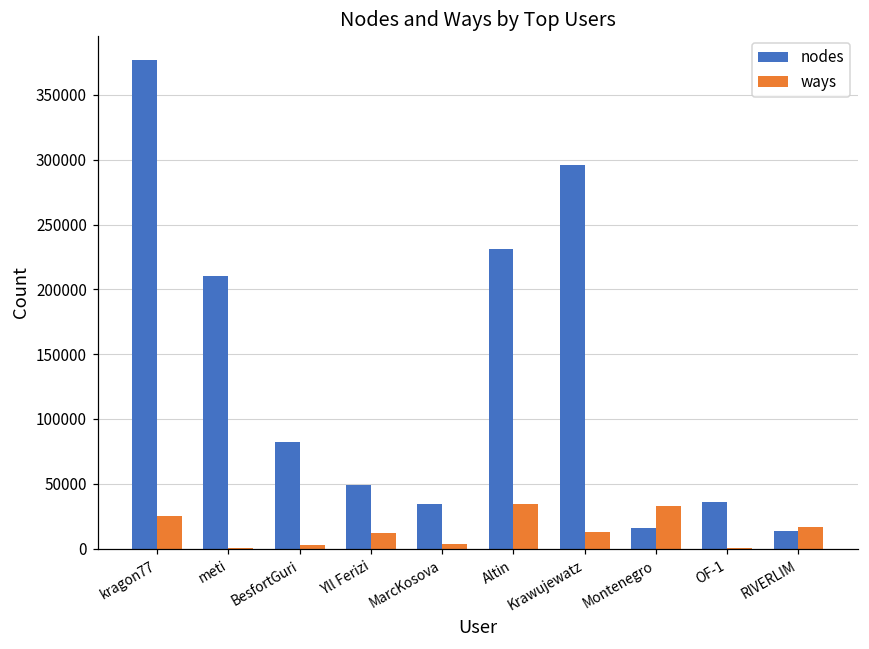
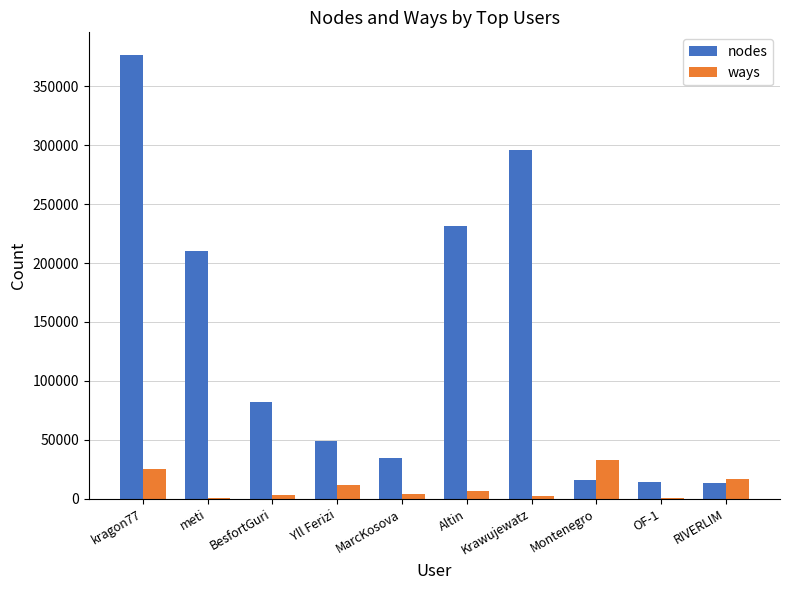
  {
    "nodes": {
      "kragon77": 377000,
      "meti": 210000,
      "BesfortGuri": 82000,
      "Yll Ferizi": 49000,
      "MarcKosova": 34000,
      "Altin": 231000,
      "Krawujewatz": 296000,
      "Montenegro": 16000,
-     "OF-1": 36000,
+     "OF-1": 15000,
      "RIVERLIM": 14000
    },
    "ways": {
      "kragon77": 25000,
      "BesfortGuri": 3000,
      "Yll Ferizi": 12000,
      "MarcKosova": 4000,
-     "Altin": 34000,
-     "Krawujewatz": 13000,
+     "Altin": 6000,
+     "Krawujewatz": 2000,
      "Montenegro": 33000,
      "RIVERLIM": 16000
    }
  }
